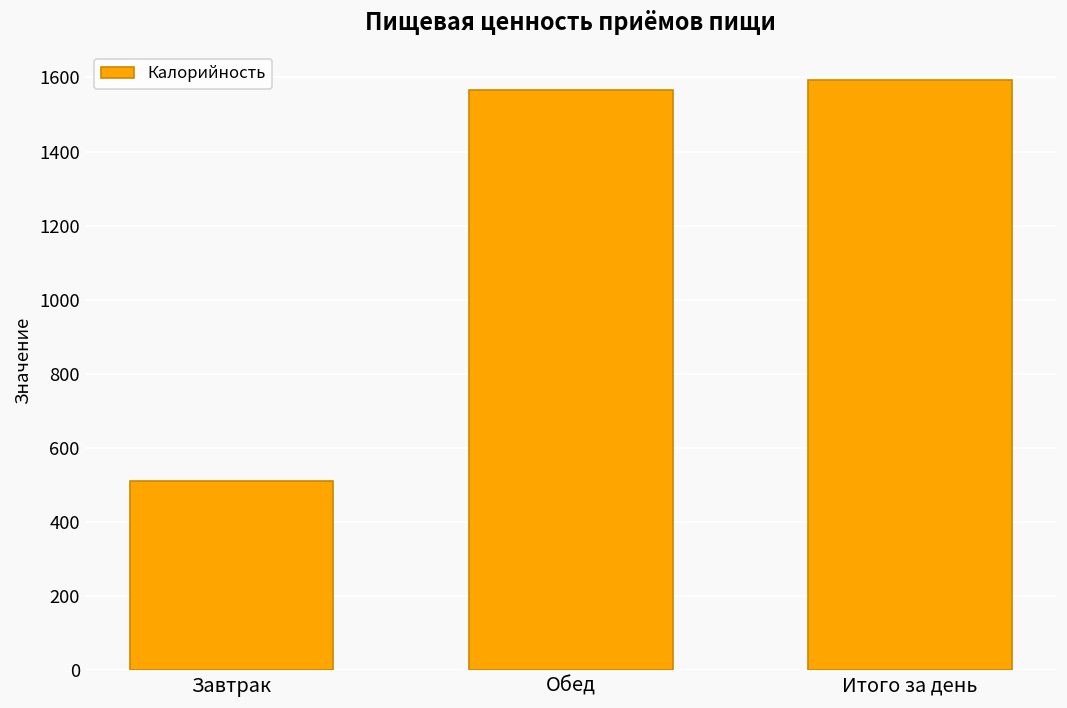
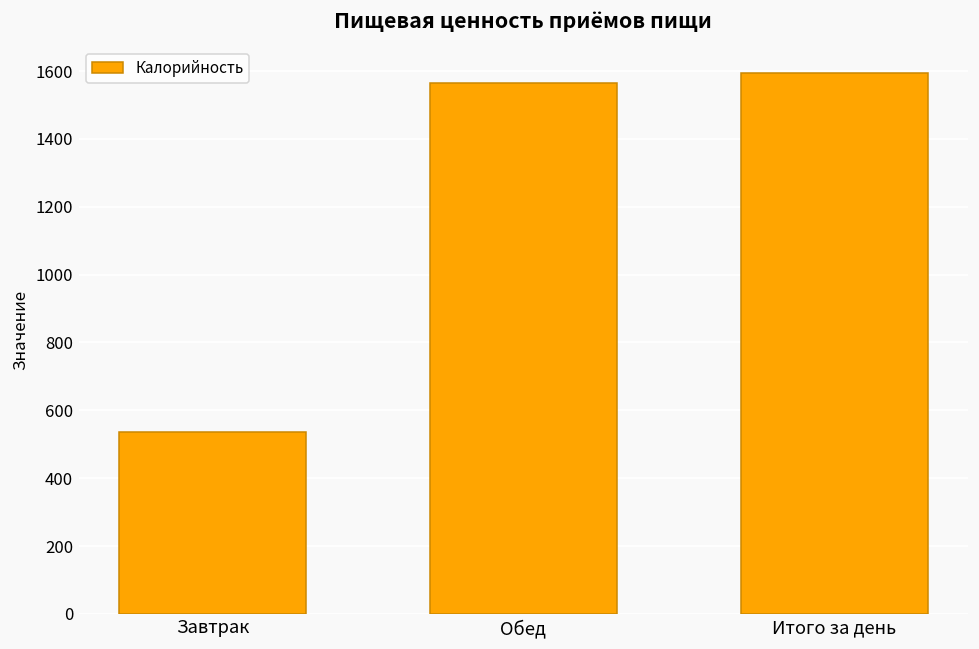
  {
-   "Завтрак": 510,
+   "Завтрак": 540,
    "Обед": 1570,
    "Итого за день": 1590
  }
